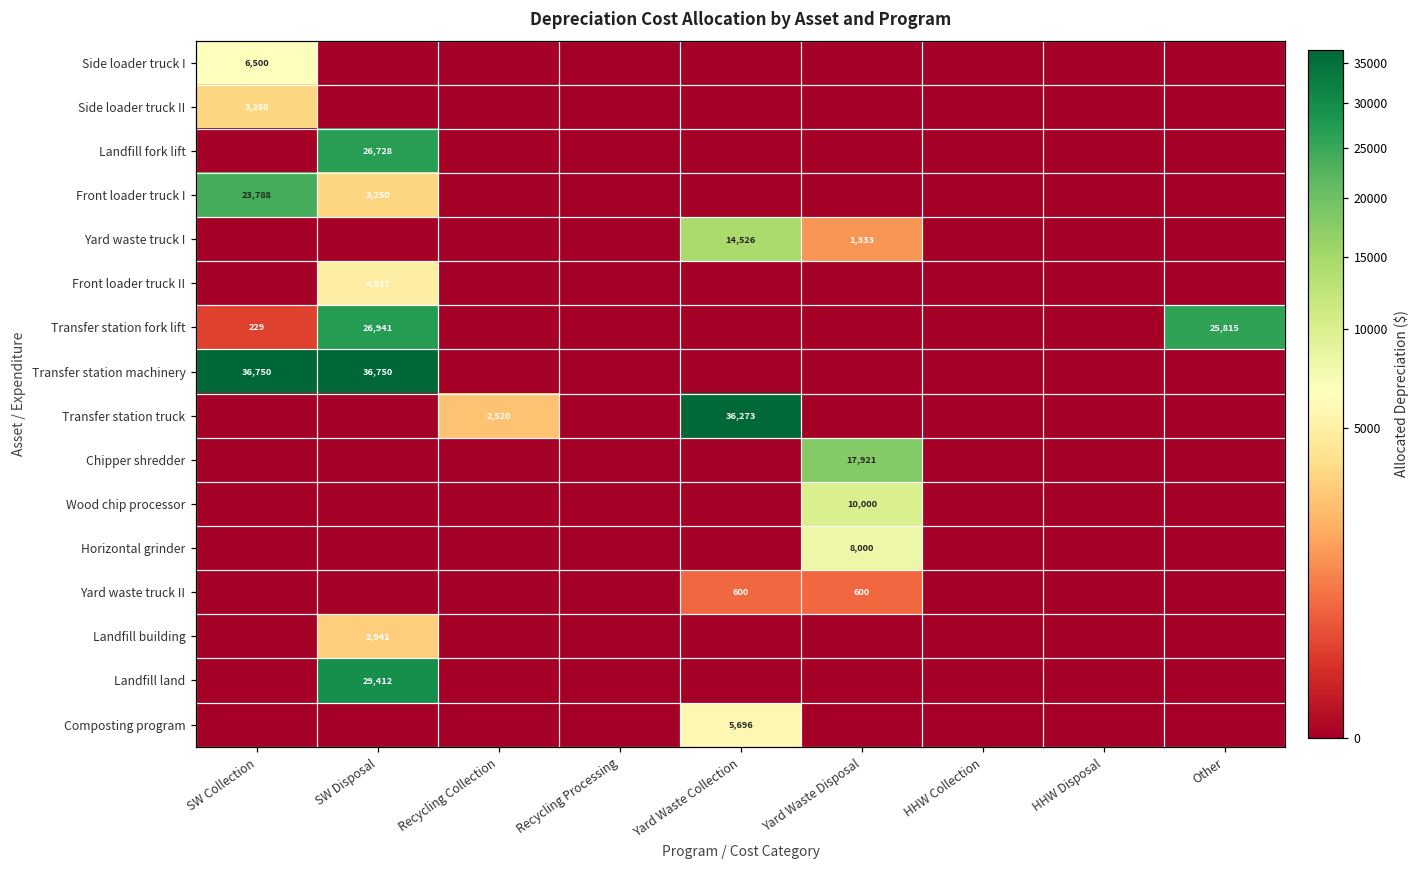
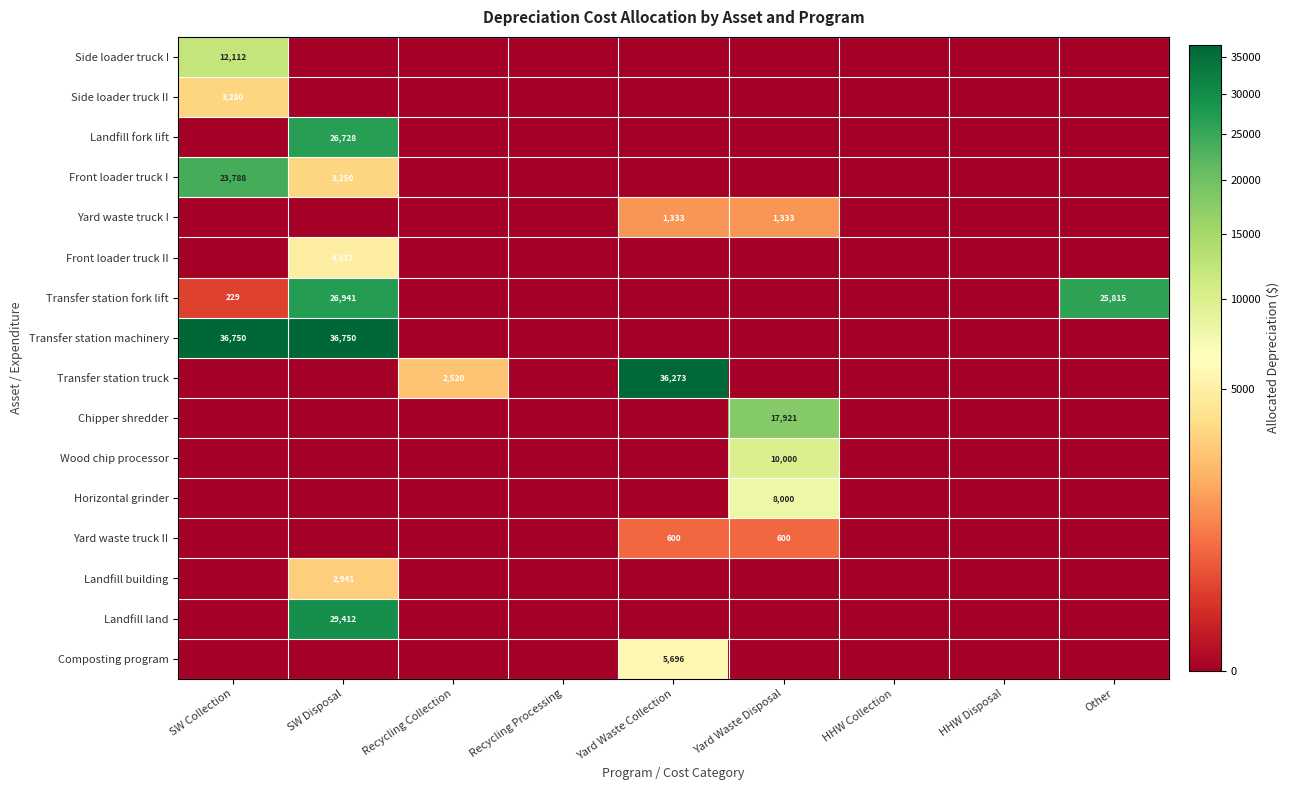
  {
    "Side loader truck I": {
-     "SW Collection": "6,500"
+     "SW Collection": "12,112"
    },
    "Side loader truck II": {
      "SW Collection": "3,280"
    },
    "Landfill fork lift": {
      "SW Disposal": "26,728"
    },
    "Front loader truck I": {
      "SW Collection": "23,788",
      "SW Disposal": "3,250"
    },
    "Yard waste truck I": {
-     "Yard Waste Collection": "14,526",
+     "Yard Waste Collection": "1,333",
      "Yard Waste Disposal": "1,333"
    },
    "Front loader truck II": {
      "SW Disposal": "4,917"
    },
    "Transfer station fork lift": {
      "SW Collection": "229",
      "SW Disposal": "26,941",
      "Other": "25,815"
    },
    "Transfer station machinery": {
      "SW Collection": "36,750",
      "SW Disposal": "36,750"
    },
    "Transfer station truck": {
      "Recycling Collection": "2,520",
      "Yard Waste Collection": "36,273"
    },
    "Chipper shredder": {
      "Yard Waste Disposal": "17,921"
    },
    "Wood chip processor": {
      "Yard Waste Disposal": "10,000"
    },
    "Horizontal grinder": {
      "Yard Waste Disposal": "8,000"
    },
    "Yard waste truck II": {
      "Yard Waste Collection": "600",
      "Yard Waste Disposal": "600"
    },
    "Landfill building": {
      "SW Disposal": "2,941"
    },
    "Landfill land": {
      "SW Disposal": "29,412"
    },
    "Composting program": {
      "Yard Waste Collection": "5,696"
    }
  }
